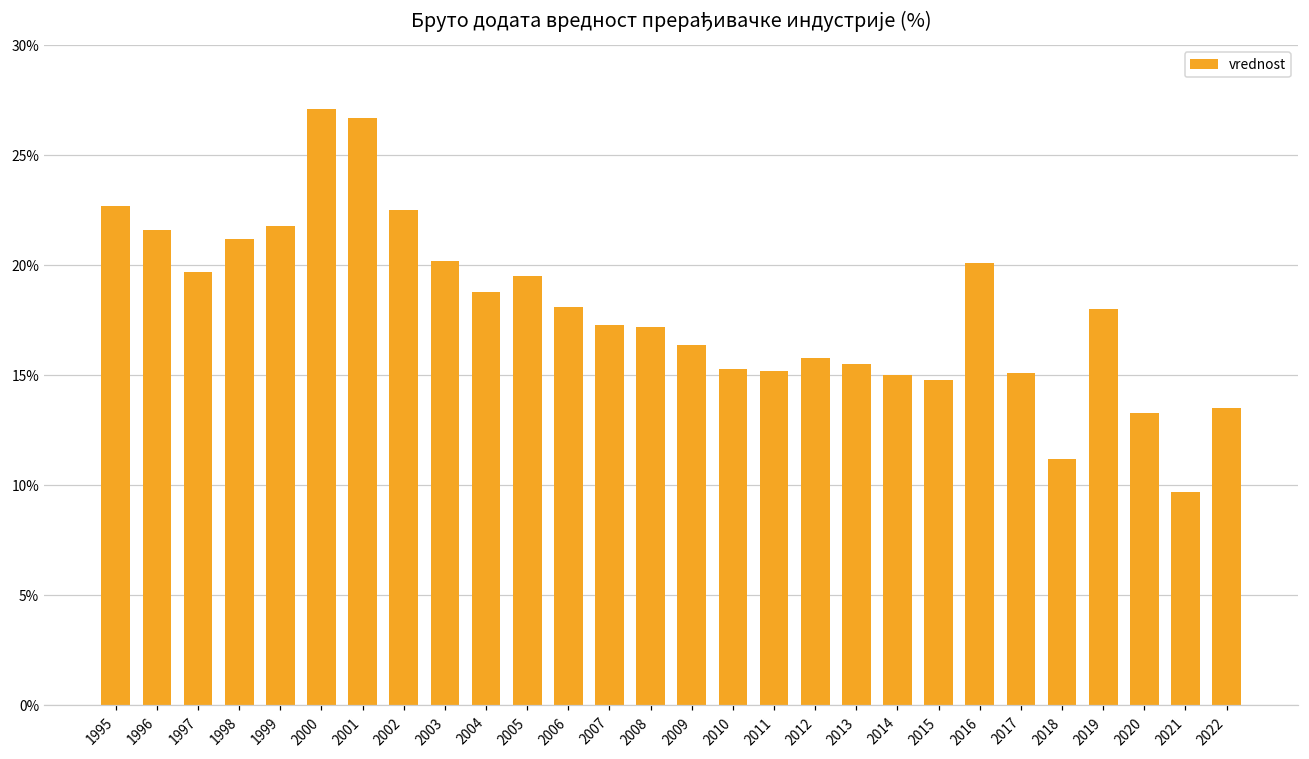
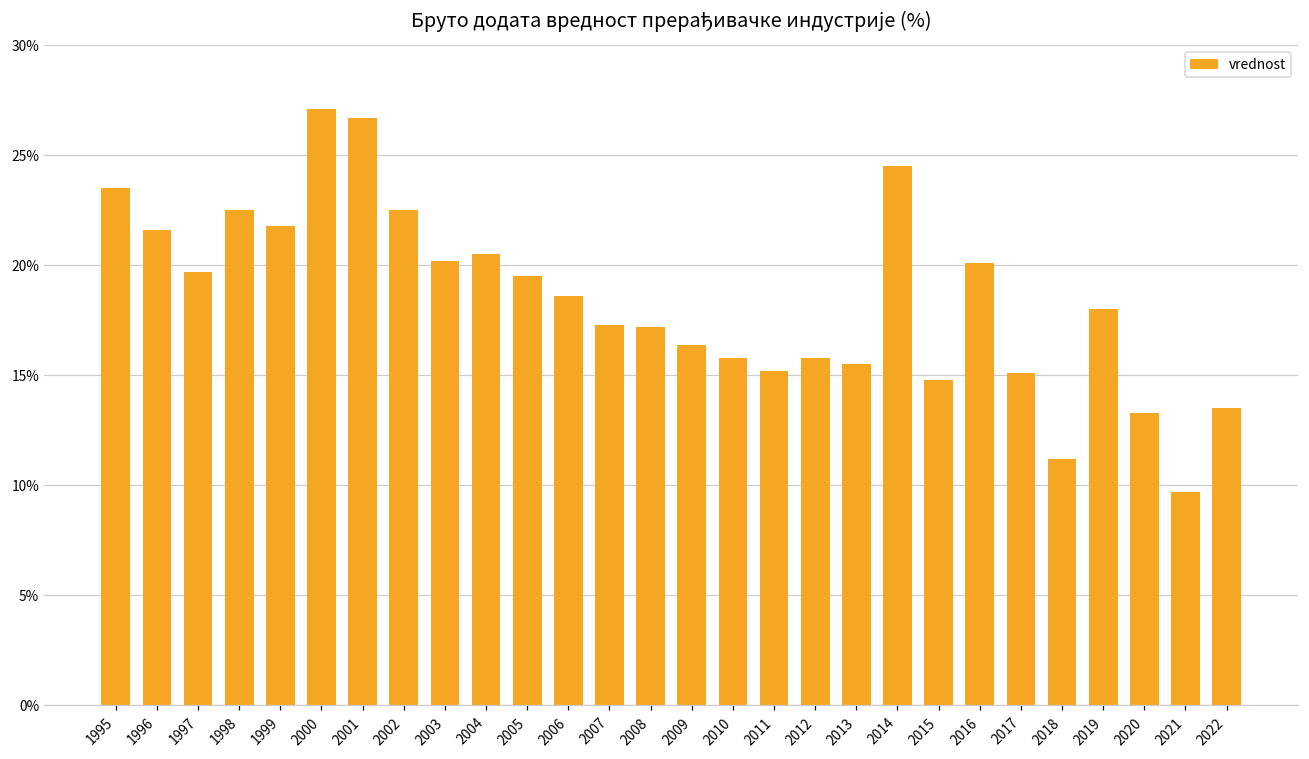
  {
-   "1995": "22.7%",
+   "1995": "23.5%",
    "1996": "21.6%",
    "1997": "19.7%",
-   "1998": "21.2%",
+   "1998": "22.5%",
    "1999": "21.8%",
    "2000": "27.1%",
    "2001": "26.7%",
    "2002": "22.5%",
    "2003": "20.2%",
-   "2004": "18.8%",
+   "2004": "20.5%",
    "2005": "19.5%",
-   "2006": "18.1%",
+   "2006": "18.6%",
    "2007": "17.3%",
    "2008": "17.2%",
    "2009": "16.4%",
-   "2010": "15.3%",
+   "2010": "15.8%",
    "2011": "15.2%",
    "2012": "15.8%",
    "2013": "15.5%",
-   "2014": "15.0%",
+   "2014": "24.5%",
    "2015": "14.8%",
    "2016": "20.1%",
    "2017": "15.1%",
    "2018": "11.2%",
    "2019": "18.0%",
    "2020": "13.3%",
    "2021": "9.7%",
    "2022": "13.5%"
  }
